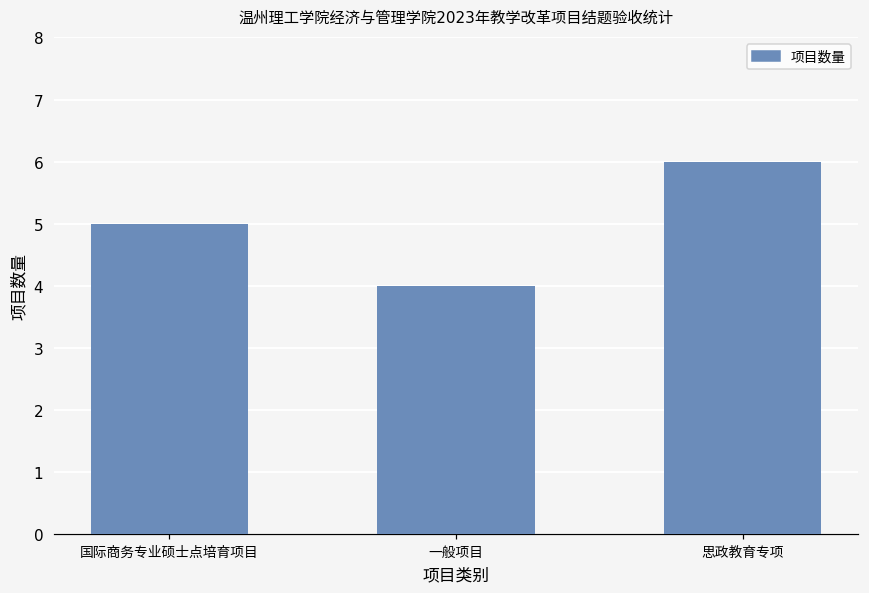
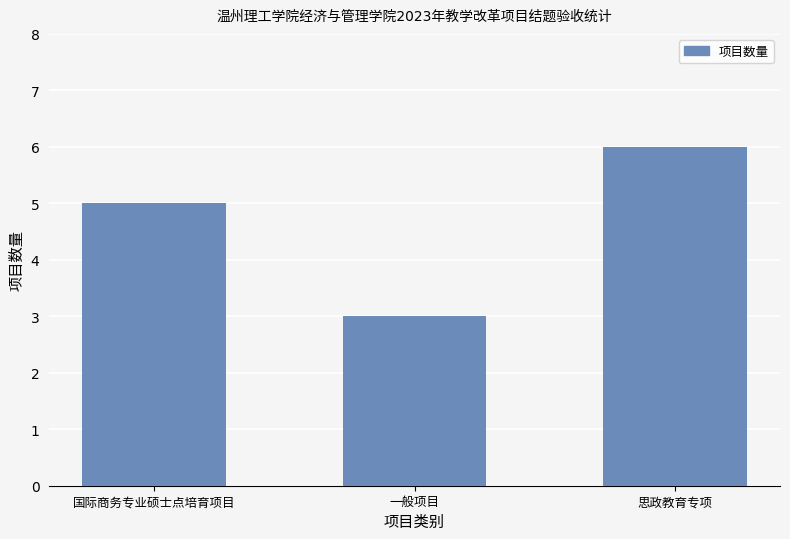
  {
    "国际商务专业硕士点培育项目": 5,
-   "一般项目": 4,
+   "一般项目": 3,
    "思政教育专项": 6
  }
